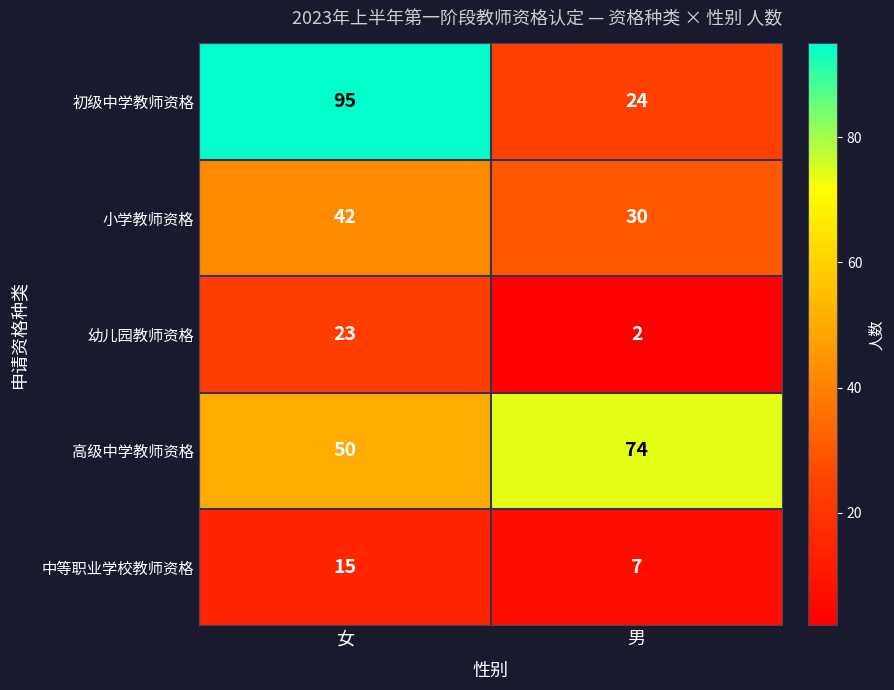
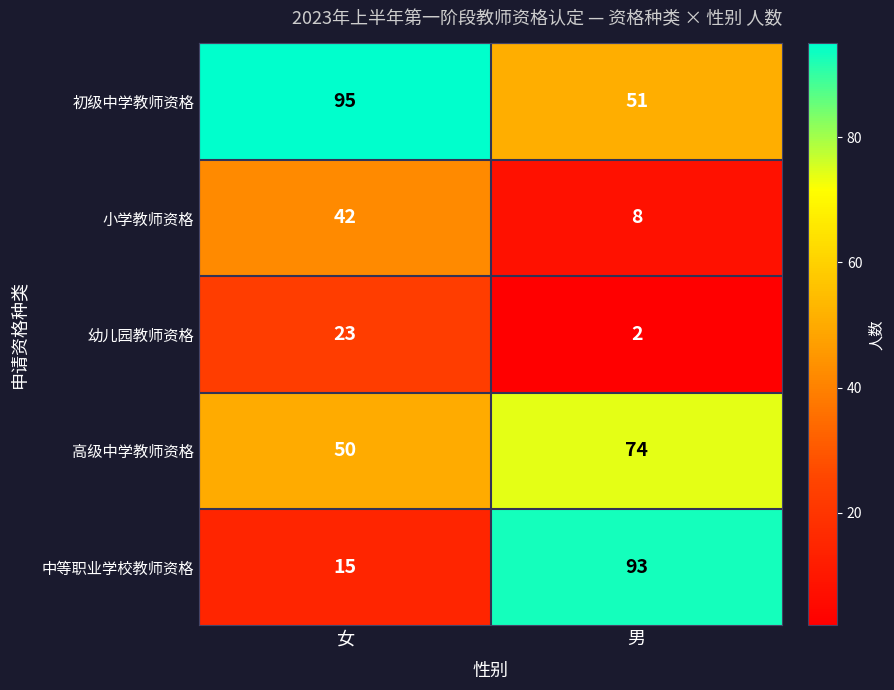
  {
    "初级中学教师资格": {
      "女": 95,
-     "男": 24
+     "男": 51
    },
    "小学教师资格": {
      "女": 42,
-     "男": 30
+     "男": 8
    },
    "幼儿园教师资格": {
      "女": 23,
      "男": 2
    },
    "高级中学教师资格": {
      "女": 50,
      "男": 74
    },
    "中等职业学校教师资格": {
      "女": 15,
-     "男": 7
+     "男": 93
    }
  }
